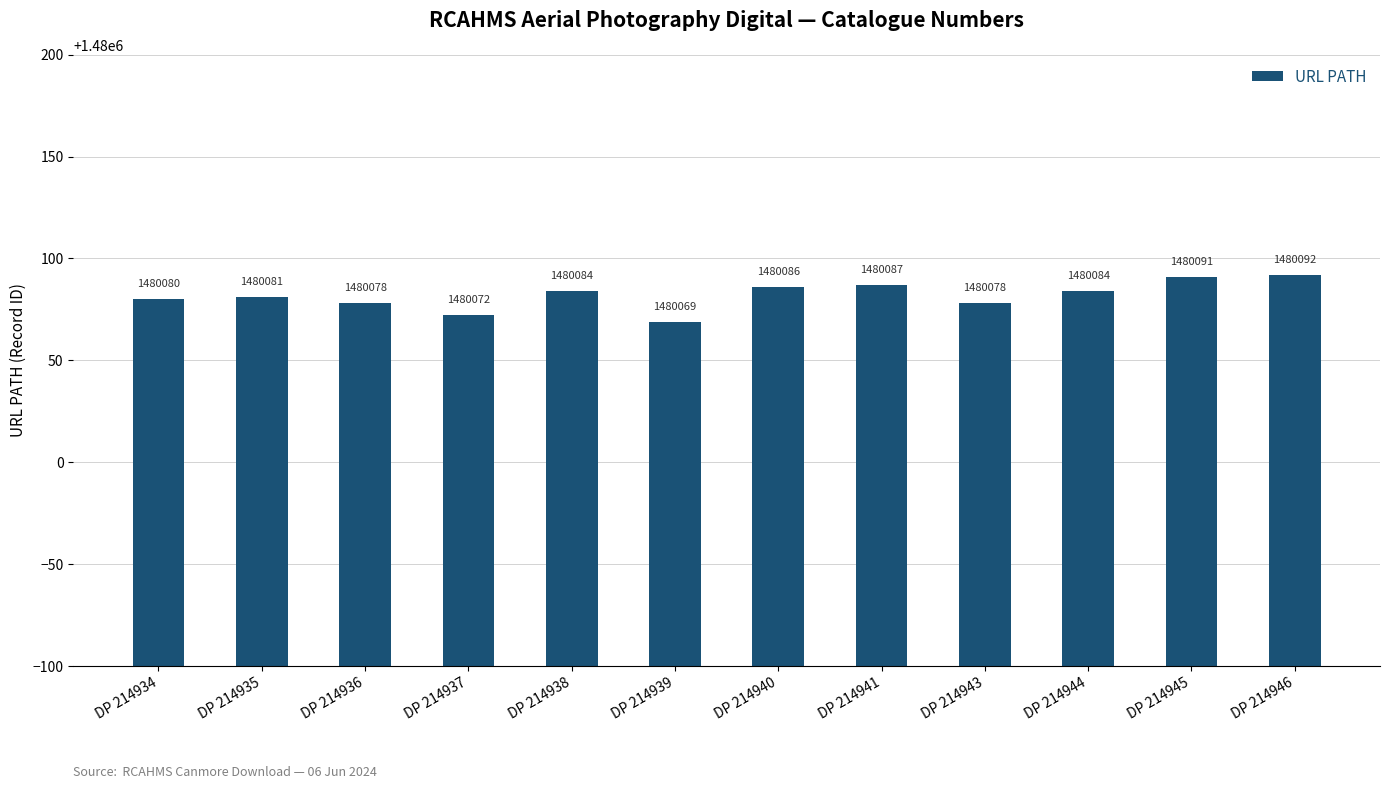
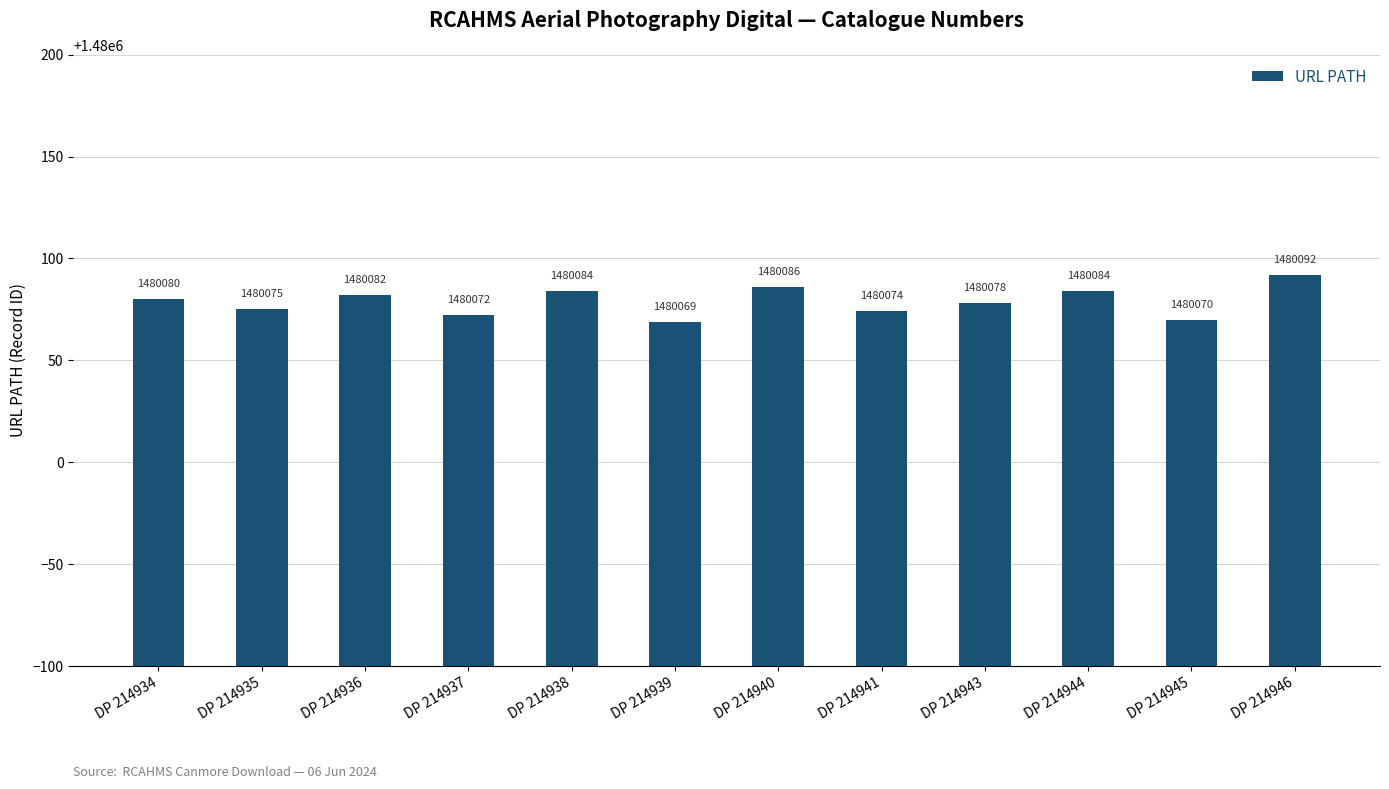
  {
    "DP 214934": 1480080,
-   "DP 214935": 1480081,
-   "DP 214936": 1480078,
+   "DP 214935": 1480075,
+   "DP 214936": 1480082,
    "DP 214937": 1480072,
    "DP 214938": 1480084,
    "DP 214939": 1480069,
    "DP 214940": 1480086,
-   "DP 214941": 1480087,
+   "DP 214941": 1480074,
    "DP 214943": 1480078,
    "DP 214944": 1480084,
-   "DP 214945": 1480091,
+   "DP 214945": 1480070,
    "DP 214946": 1480092
  }
